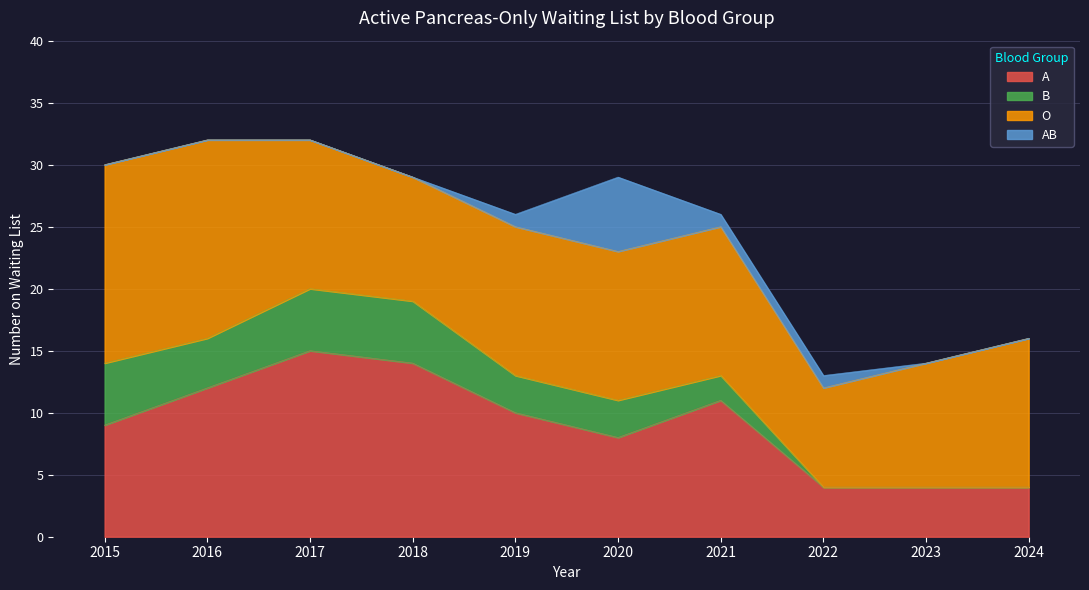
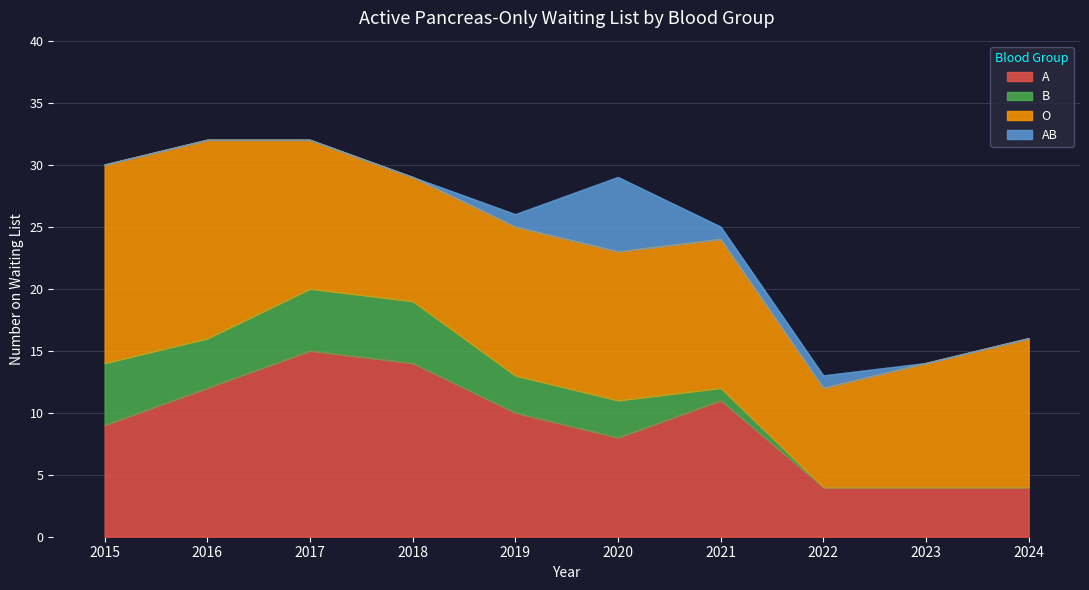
  {
    "A": {
      "2015": 9,
      "2016": 12,
      "2017": 15,
      "2018": 14,
      "2019": 10,
      "2020": 8,
      "2021": 11
    },
    "B": {
      "2015": 5,
      "2016": 4,
      "2017": 5,
      "2018": 5,
      "2019": 3,
      "2020": 3,
-     "2021": 2
+     "2021": 1
    },
    "O": {
      "2019": 12,
      "2020": 12,
      "2021": 12,
      "2022": 8
    },
    "AB": {
      "2019": 1,
      "2020": 6,
      "2021": 1,
      "2022": 1
    }
  }
